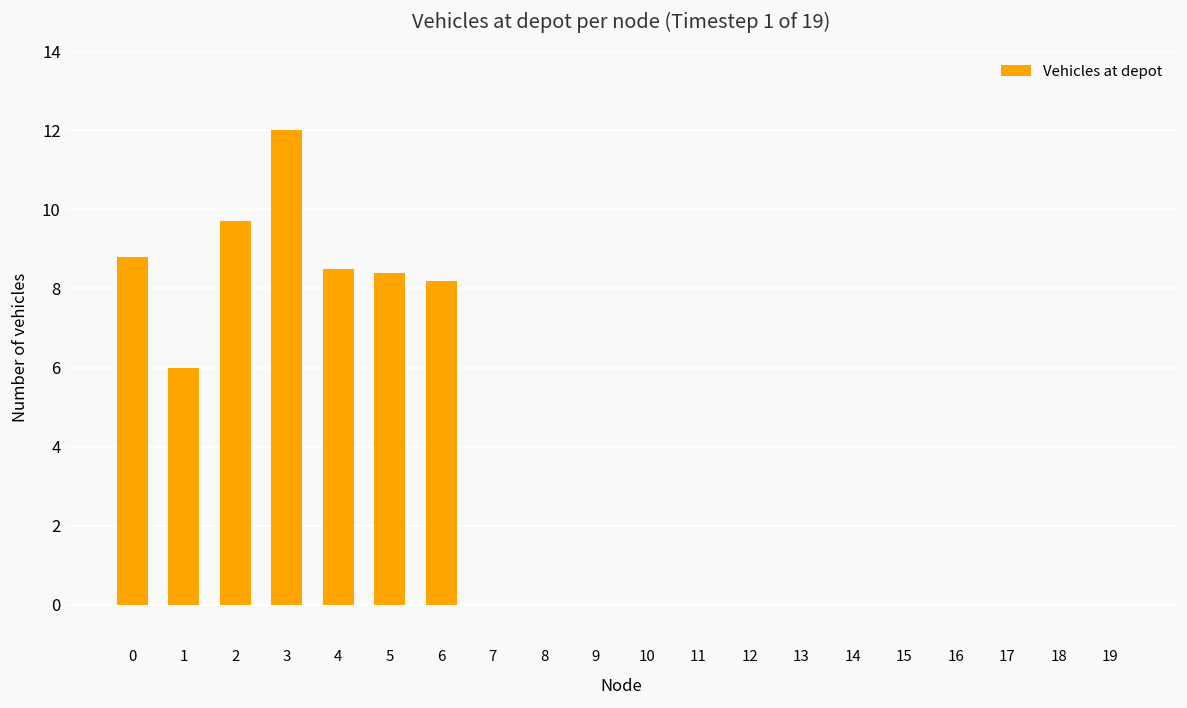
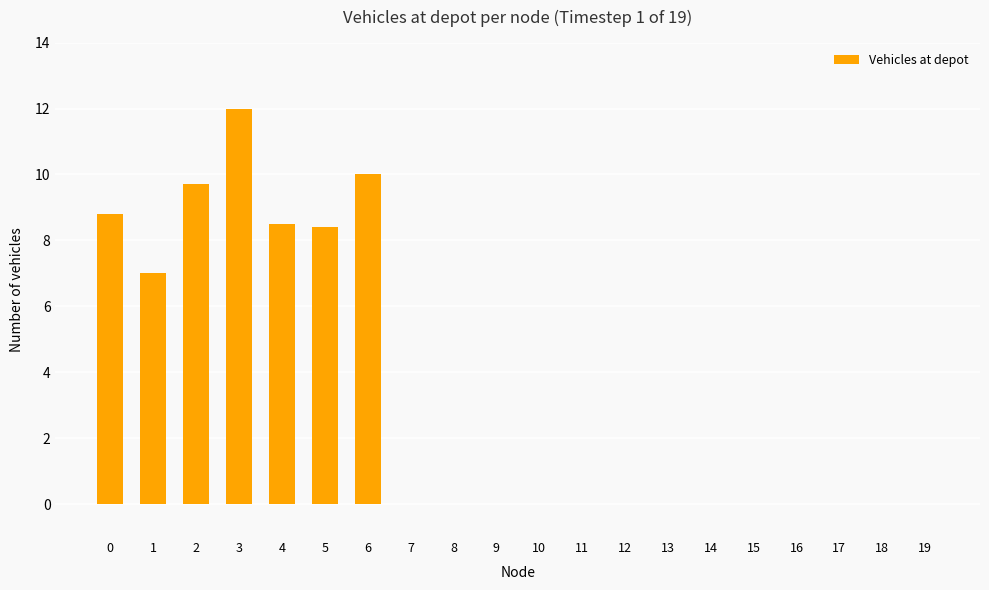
  {
    "0": 8.8,
-   "1": 6,
+   "1": 7,
    "2": 9.7,
    "3": 12.0,
    "4": 8.5,
    "5": 8.4,
-   "6": 8.2,
+   "6": 10.0,
    "7": 0.0,
    "8": 0.0,
    "9": 0.0,
    "10": 0.0,
    "11": 0.0,
    "12": 0.0,
    "13": 0.0,
    "14": 0.0,
    "15": 0.0,
    "16": 0.0,
    "17": 0.0,
    "18": 0.0,
    "19": 0.0
  }
